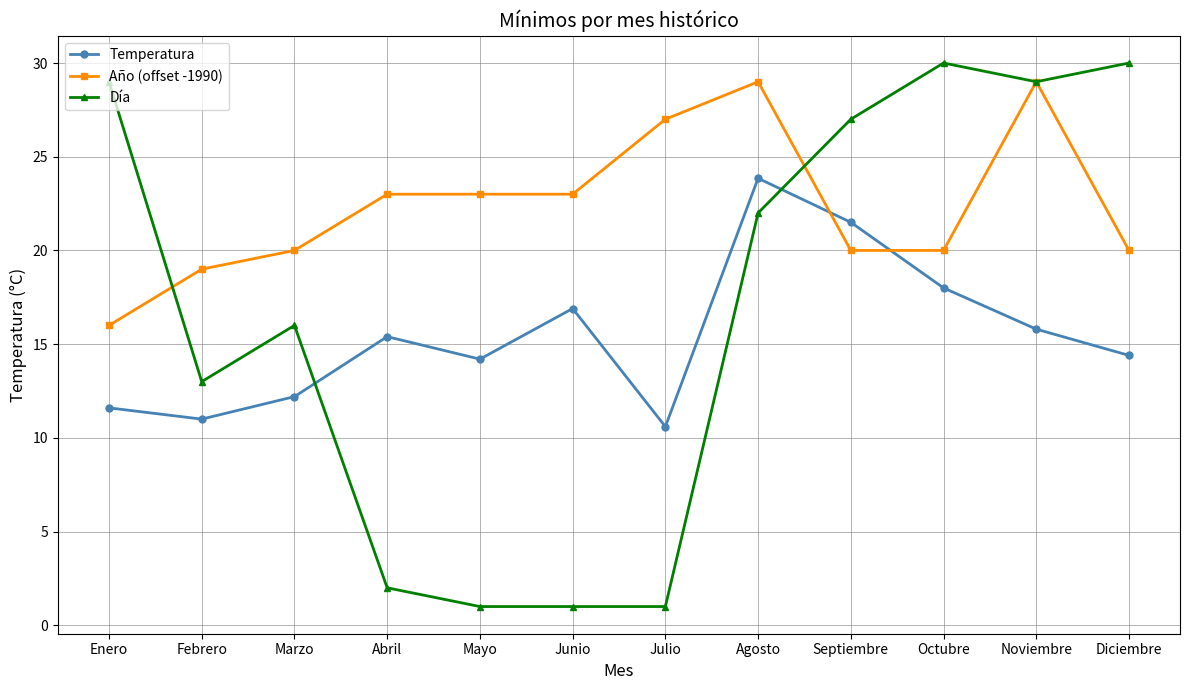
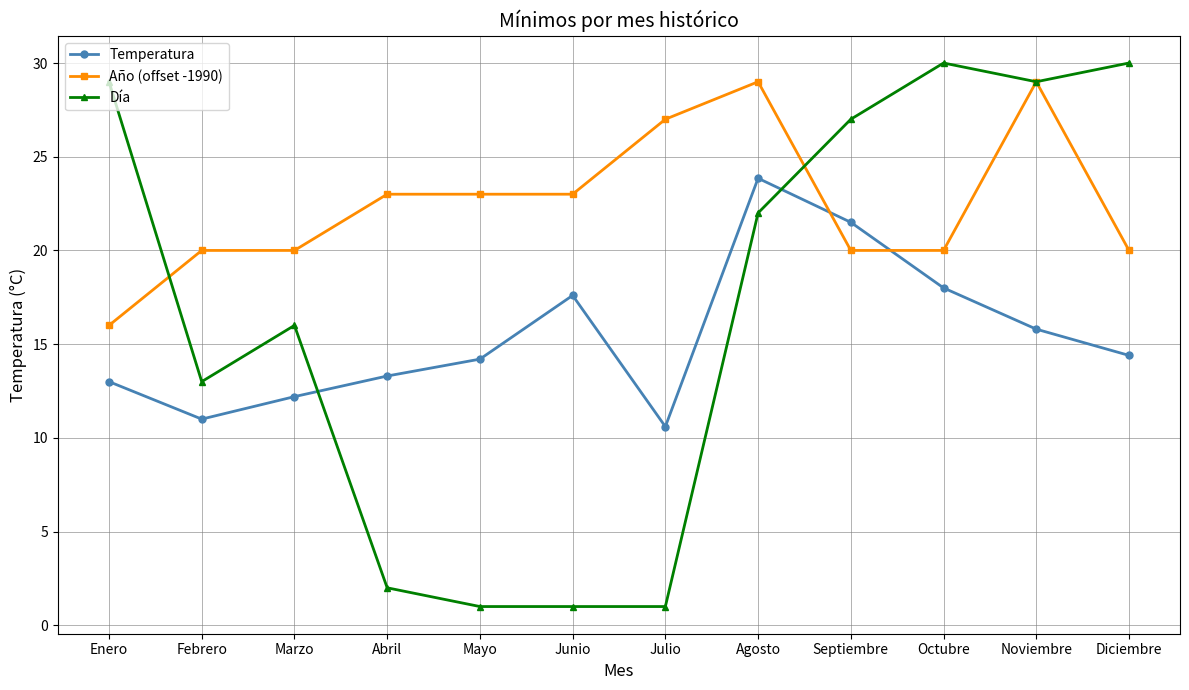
  {
    "Temperatura": {
-     "Enero": 11.6,
+     "Enero": 13.0,
      "Febrero": 11.0,
      "Marzo": 12.2,
-     "Abril": 15.4,
+     "Abril": 13.3,
      "Mayo": 14.2,
-     "Junio": 16.9,
+     "Junio": 17.6,
      "Julio": 10.6,
      "Agosto": 23.9,
      "Septiembre": 21.5,
      "Octubre": 18.0,
      "Noviembre": 15.8,
      "Diciembre": 14.4
    },
    "Año (offset -1990)": {
      "Enero": 16.0,
-     "Febrero": 19.0,
+     "Febrero": 20.0,
      "Marzo": 20.0,
      "Abril": 23.0,
      "Mayo": 23.0,
      "Junio": 23.0,
      "Julio": 27.0,
      "Agosto": 29.0,
      "Septiembre": 20.0,
      "Octubre": 20.0,
      "Diciembre": 20.0
    },
    "Día": {
      "Febrero": 13.0,
      "Marzo": 16.0,
      "Abril": 2.0,
      "Mayo": 1.0,
      "Junio": 1.0,
      "Julio": 1.0,
      "Agosto": 22.0,
      "Septiembre": 27.0,
      "Octubre": 30.0,
      "Diciembre": 30.0
    }
  }
